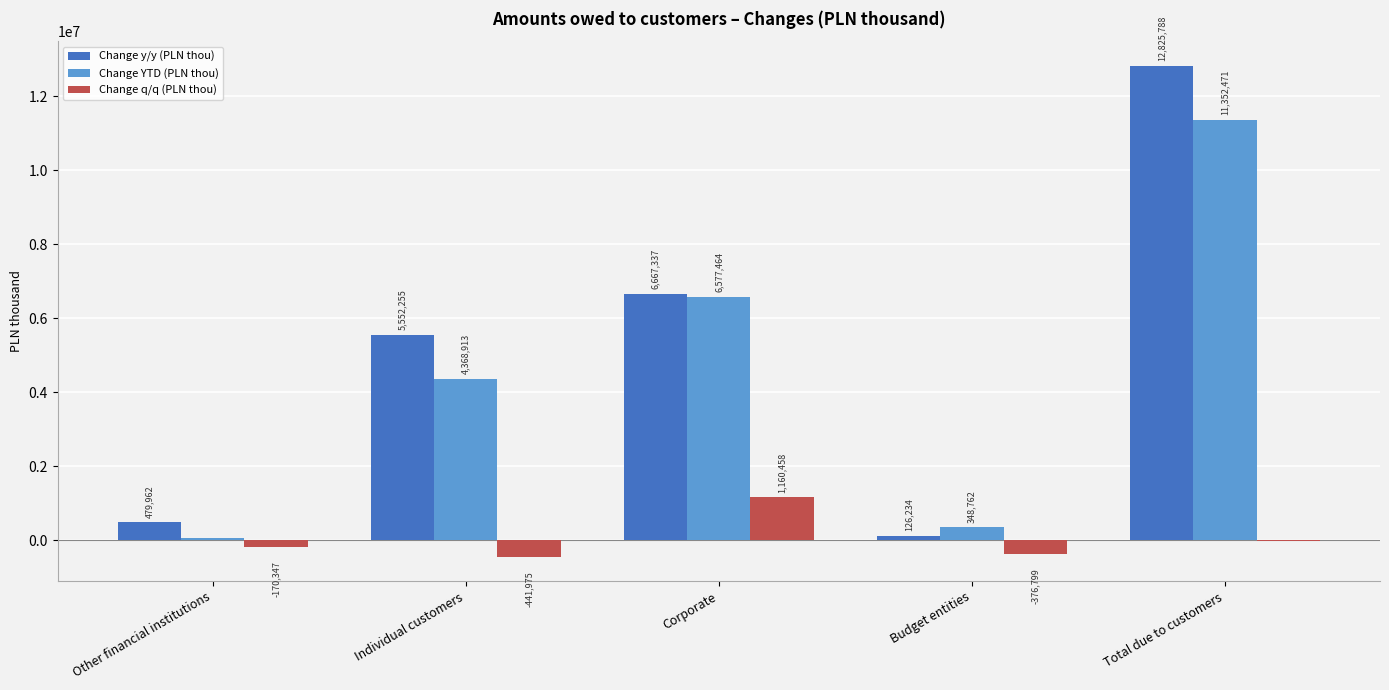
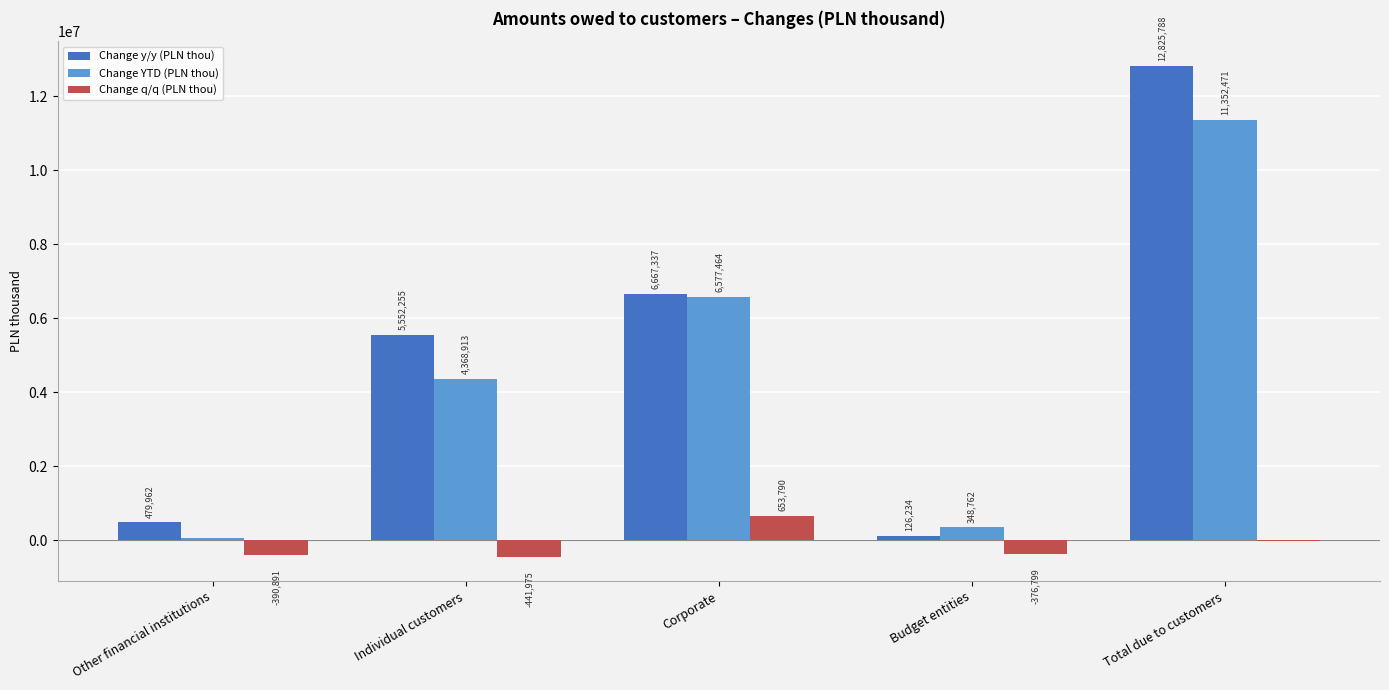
  {
    "Change q/q (PLN thou)": {
-     "Other financial institutions": "-170,347",
+     "Other financial institutions": "-390,891",
      "Individual customers": "-441,975",
-     "Corporate": "1,160,458",
+     "Corporate": "653,790",
      "Budget entities": "-376,799"
    }
  }
